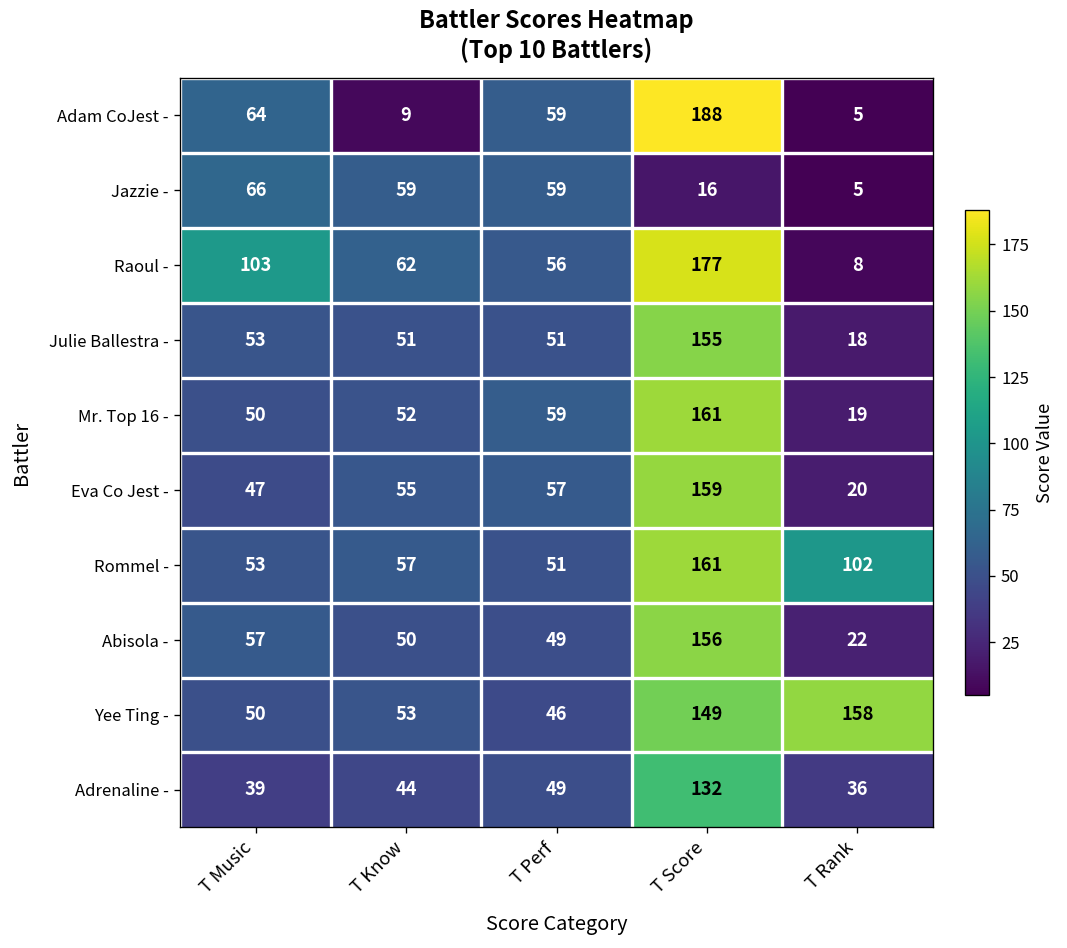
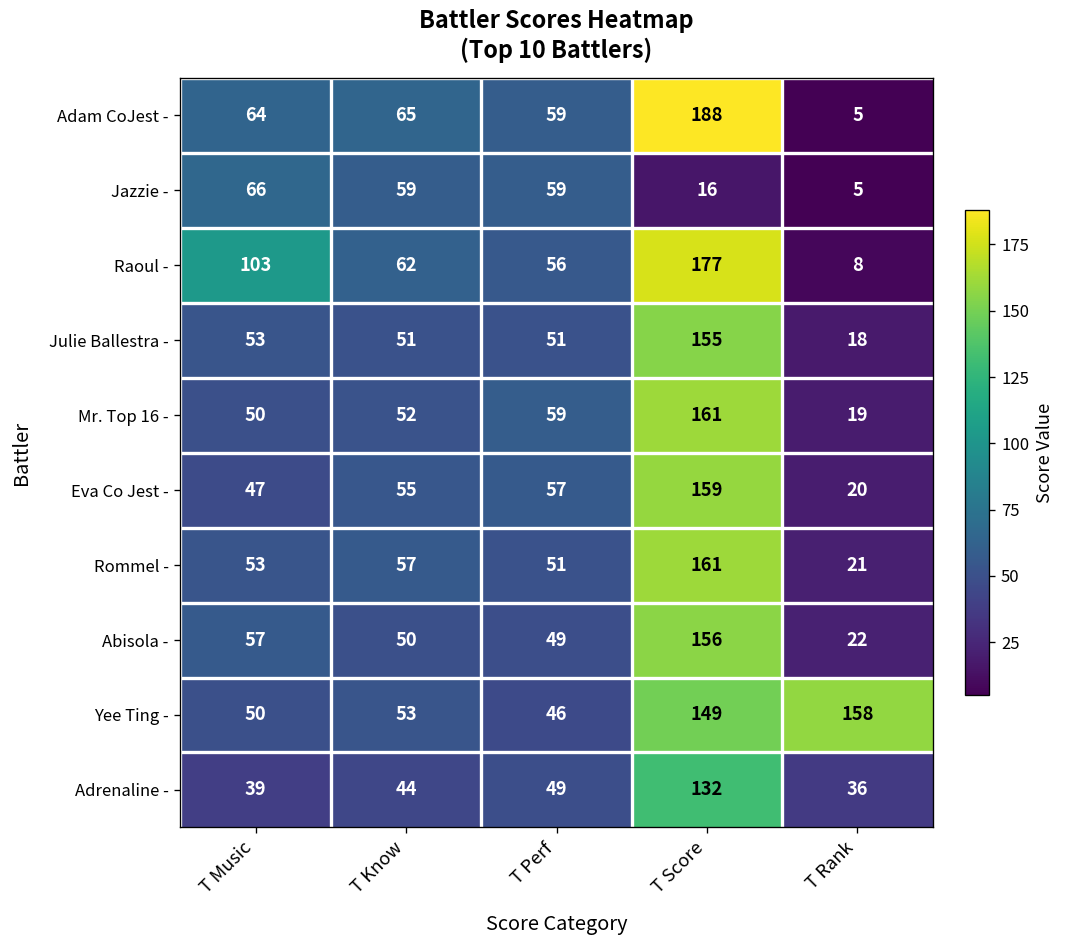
  {
    "Adam CoJest -": {
      "T Music": 64,
-     "T Know": 9,
+     "T Know": 65,
      "T Perf": 59,
      "T Score": 188,
      "T Rank": 5
    },
    "Jazzie -": {
      "T Music": 66,
      "T Know": 59,
      "T Perf": 59,
      "T Score": 16,
      "T Rank": 5
    },
    "Raoul -": {
      "T Music": 103,
      "T Know": 62,
      "T Perf": 56,
      "T Score": 177,
      "T Rank": 8
    },
    "Julie Ballestra -": {
      "T Music": 53,
      "T Know": 51,
      "T Perf": 51,
      "T Score": 155,
      "T Rank": 18
    },
    "Mr. Top 16 -": {
      "T Music": 50,
      "T Know": 52,
      "T Perf": 59,
      "T Score": 161,
      "T Rank": 19
    },
    "Eva Co Jest -": {
      "T Music": 47,
      "T Know": 55,
      "T Perf": 57,
      "T Score": 159,
      "T Rank": 20
    },
    "Rommel -": {
      "T Music": 53,
      "T Know": 57,
      "T Perf": 51,
      "T Score": 161,
-     "T Rank": 102
+     "T Rank": 21
    },
    "Abisola -": {
      "T Music": 57,
      "T Know": 50,
      "T Perf": 49,
      "T Score": 156,
      "T Rank": 22
    },
    "Yee Ting -": {
      "T Music": 50,
      "T Know": 53,
      "T Perf": 46,
      "T Score": 149,
      "T Rank": 158
    },
    "Adrenaline -": {
      "T Music": 39,
      "T Know": 44,
      "T Perf": 49,
      "T Score": 132,
      "T Rank": 36
    }
  }
